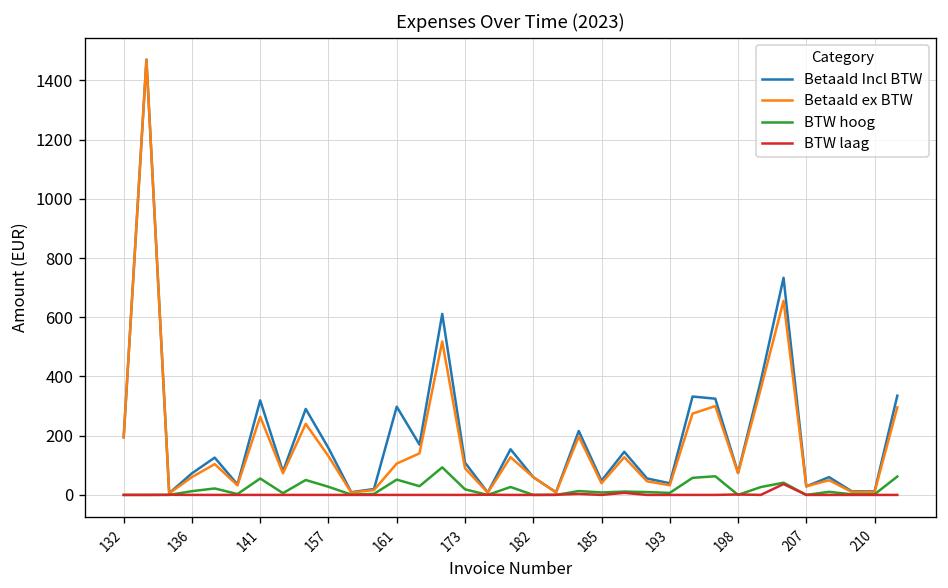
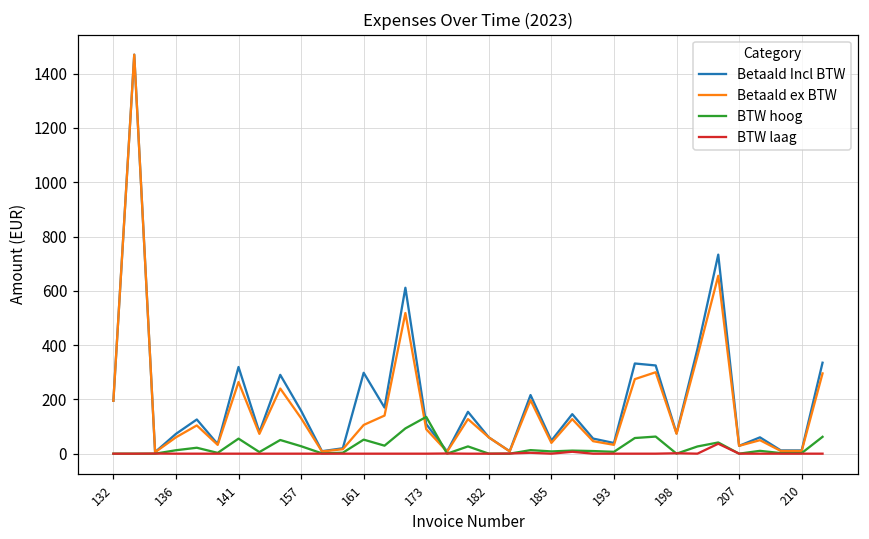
  {
    "Betaald Incl BTW": {
      "136": 70,
      "141": 320,
      "157": 160,
      "161": 300,
      "173": 110
    },
    "Betaald ex BTW": {
      "136": 60,
      "141": 260,
      "157": 130,
      "161": 110,
      "173": 90
    },
    "BTW hoog": {
      "136": 10,
      "141": 60,
      "157": 30,
      "161": 50,
-     "173": 20
+     "173": 140
    },
    "BTW laag": {
      "136": 0,
      "141": 0,
      "157": 0,
      "161": 0,
      "173": 0
    }
  }
